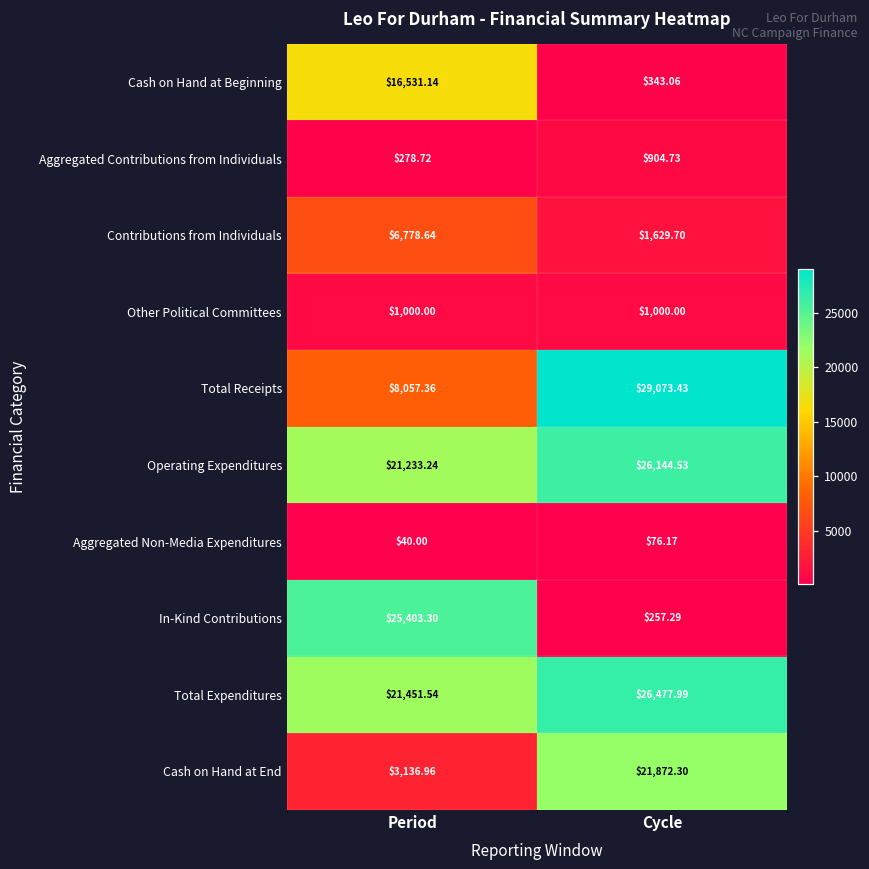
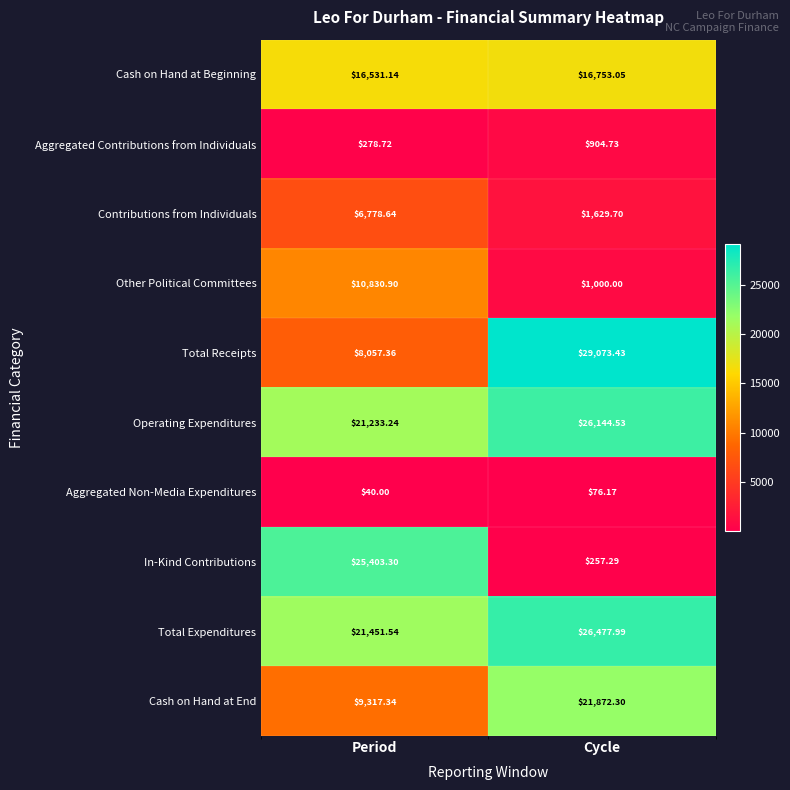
  {
    "Cash on Hand at Beginning": {
      "Period": "$16,531.14",
-     "Cycle": "$343.06"
+     "Cycle": "$16,753.05"
    },
    "Aggregated Contributions from Individuals": {
      "Period": "$278.72",
      "Cycle": "$904.73"
    },
    "Contributions from Individuals": {
      "Period": "$6,778.64",
      "Cycle": "$1,629.70"
    },
    "Other Political Committees": {
-     "Period": "$1,000.00",
+     "Period": "$10,830.90",
      "Cycle": "$1,000.00"
    },
    "Total Receipts": {
      "Period": "$8,057.36",
      "Cycle": "$29,073.43"
    },
    "Operating Expenditures": {
      "Period": "$21,233.24",
      "Cycle": "$26,144.53"
    },
    "Aggregated Non-Media Expenditures": {
      "Period": "$40.00",
      "Cycle": "$76.17"
    },
    "In-Kind Contributions": {
      "Period": "$25,403.30",
      "Cycle": "$257.29"
    },
    "Total Expenditures": {
      "Period": "$21,451.54",
      "Cycle": "$26,477.99"
    },
    "Cash on Hand at End": {
-     "Period": "$3,136.96",
+     "Period": "$9,317.34",
      "Cycle": "$21,872.30"
    }
  }
